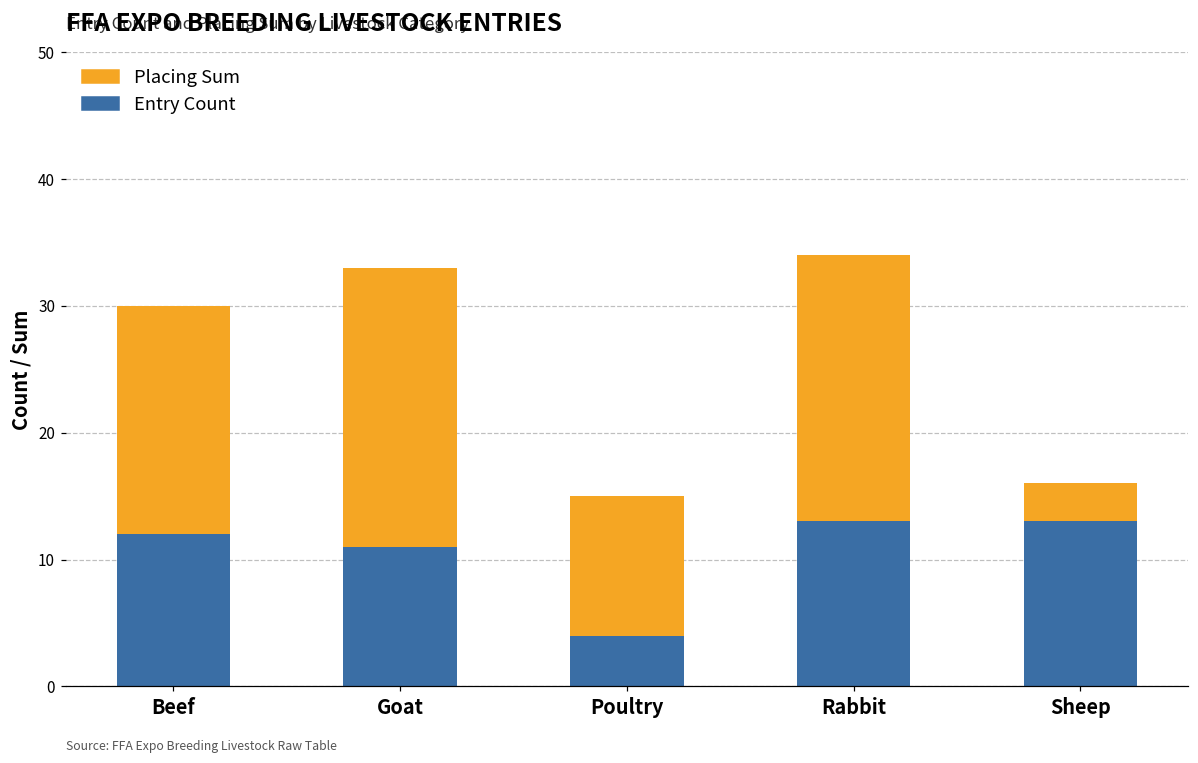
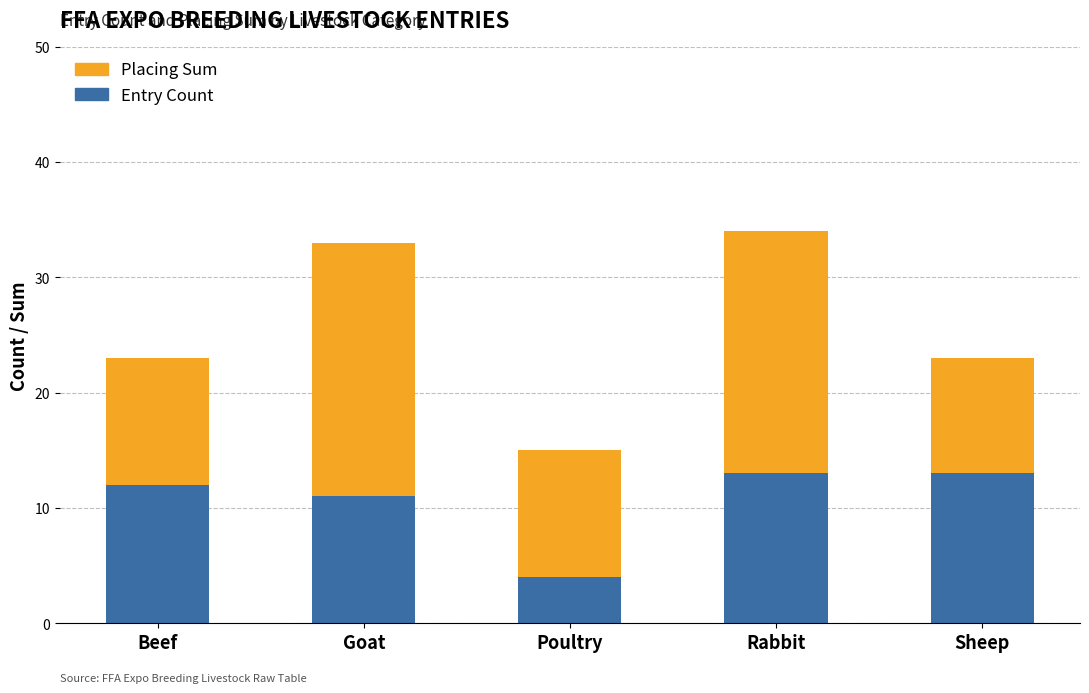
  {
    "Entry Count": {
      "Beef": 12,
      "Goat": 11,
      "Poultry": 4,
      "Rabbit": 13,
      "Sheep": 13
    },
    "Placing Sum": {
-     "Beef": 18,
+     "Beef": 11,
      "Goat": 22,
      "Poultry": 11,
      "Rabbit": 21,
-     "Sheep": 3
+     "Sheep": 10
    }
  }
